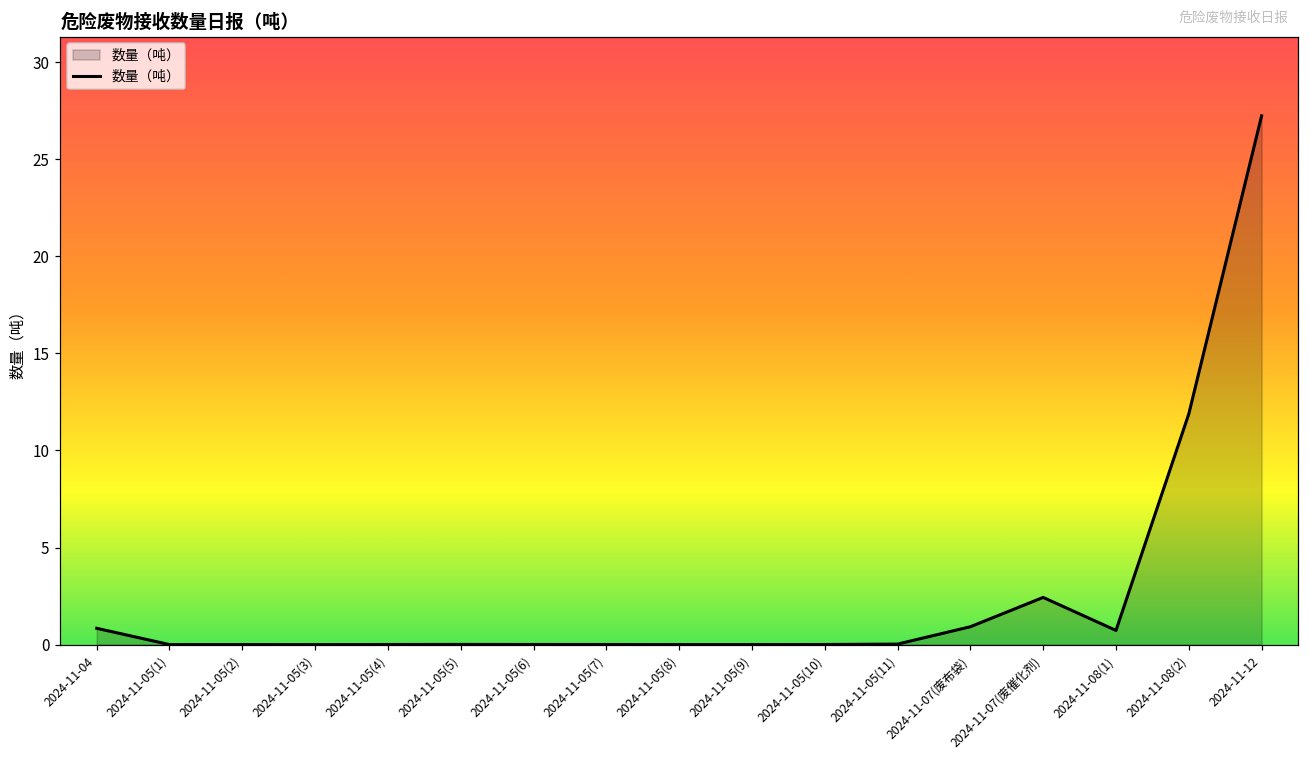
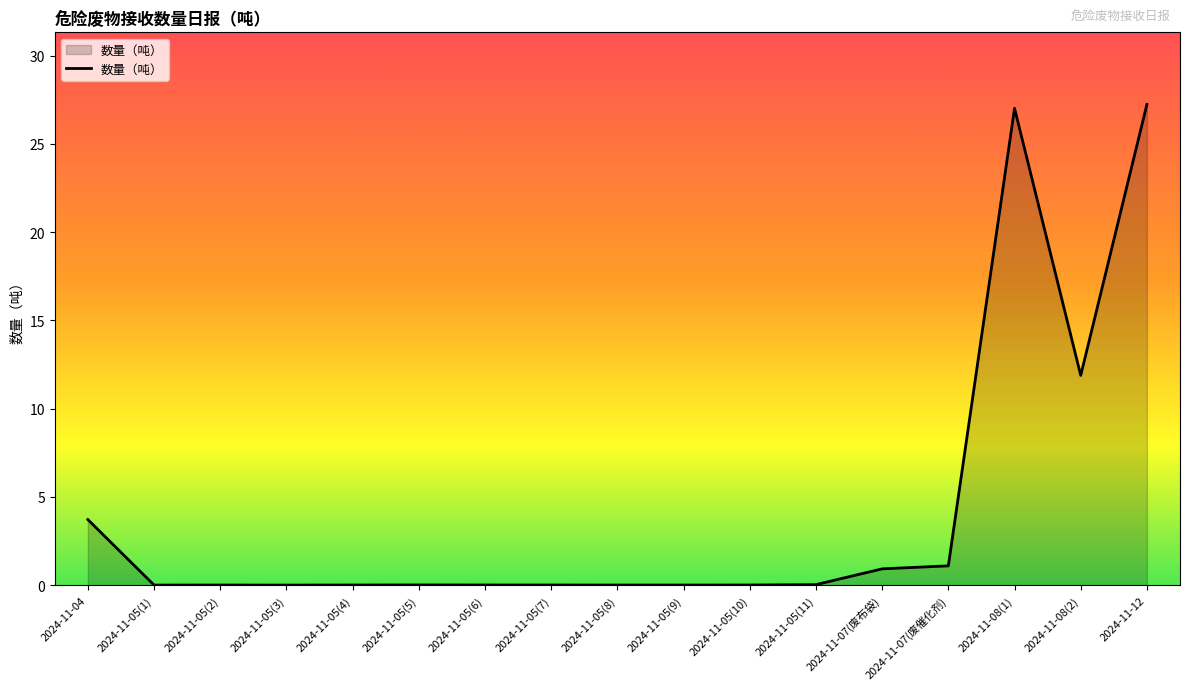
  {
-   "2024-11-04": 0.8,
+   "2024-11-04": 3.7,
    "2024-11-05(1)": 0.0,
    "2024-11-05(2)": 0.0,
    "2024-11-05(3)": 0.0,
    "2024-11-05(4)": 0.0,
    "2024-11-05(5)": 0.0,
    "2024-11-05(6)": 0.0,
    "2024-11-05(7)": 0.0,
    "2024-11-05(8)": 0.0,
    "2024-11-05(9)": 0.0,
    "2024-11-05(10)": 0.0,
    "2024-11-05(11)": 0.0,
    "2024-11-07(废布袋)": 0.9,
-   "2024-11-07(废催化剂)": 2.4,
-   "2024-11-08(1)": 0.7,
+   "2024-11-07(废催化剂)": 1.1,
+   "2024-11-08(1)": 27.0,
    "2024-11-08(2)": 11.9,
    "2024-11-12": 27.2
  }
